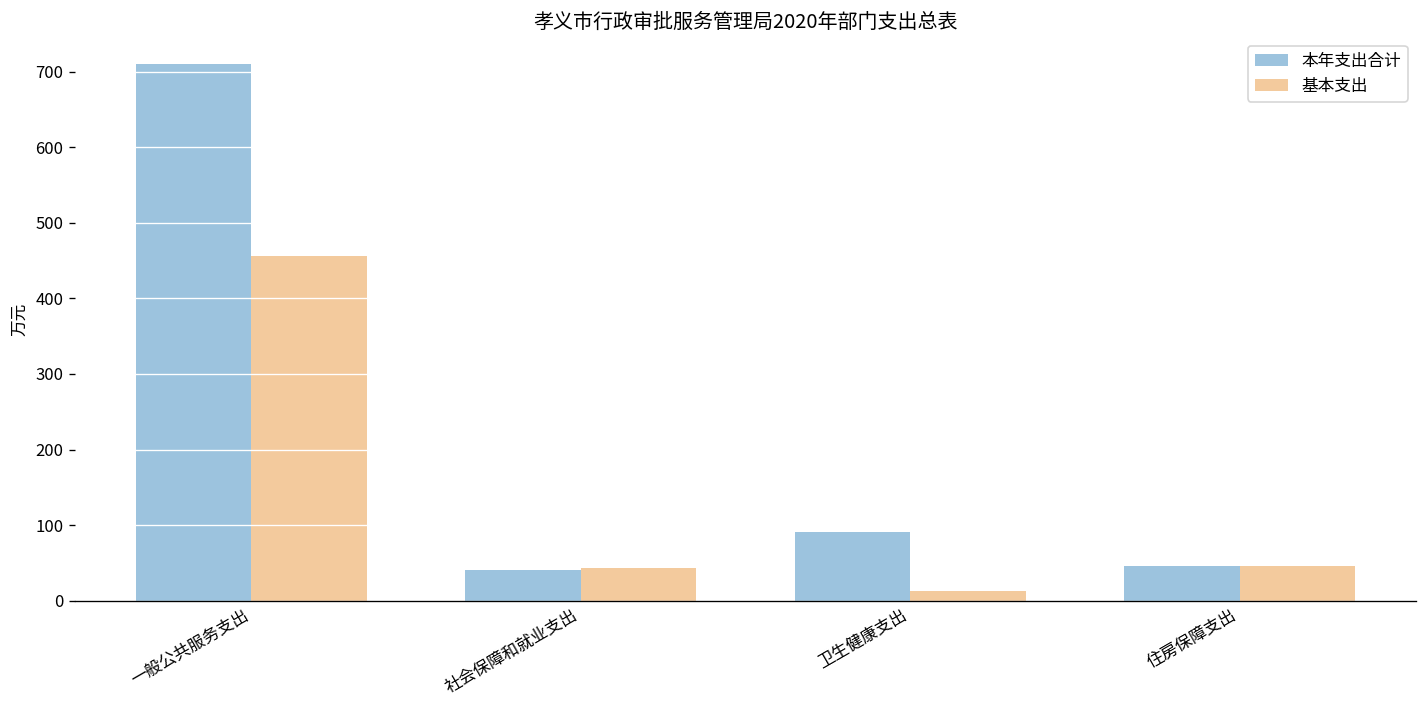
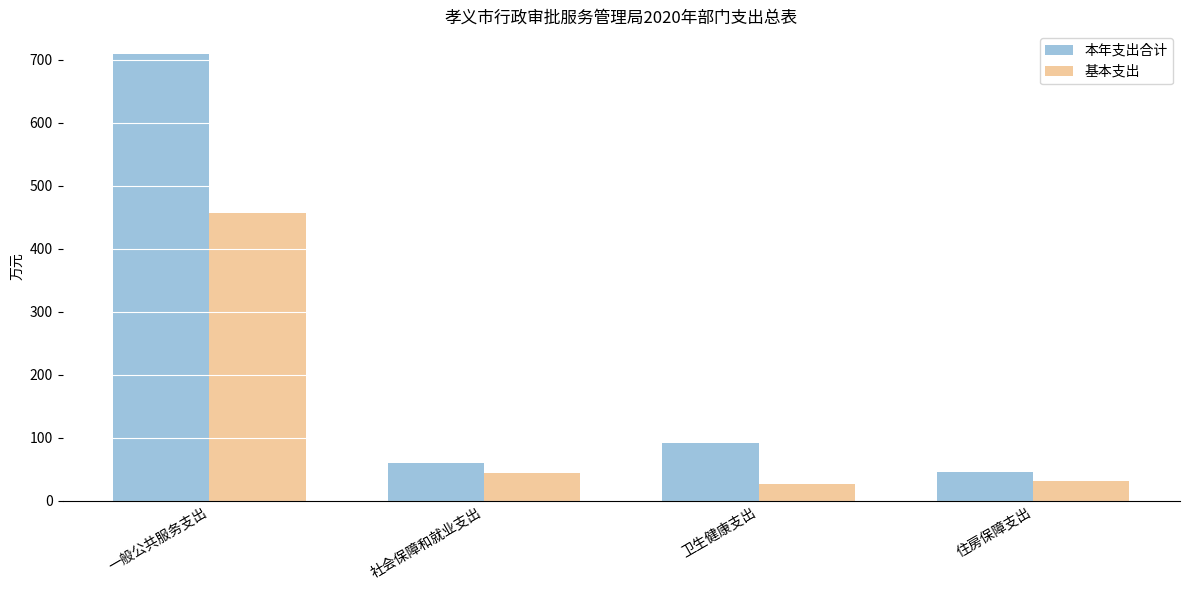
  {
    "本年支出合计": {
      "一般公共服务支出": 710,
-     "社会保障和就业支出": 40,
+     "社会保障和就业支出": 60,
      "卫生健康支出": 90,
      "住房保障支出": 50
    },
    "基本支出": {
      "一般公共服务支出": 460,
      "社会保障和就业支出": 40,
-     "卫生健康支出": 10,
-     "住房保障支出": 50
+     "卫生健康支出": 30,
+     "住房保障支出": 30
    }
  }
